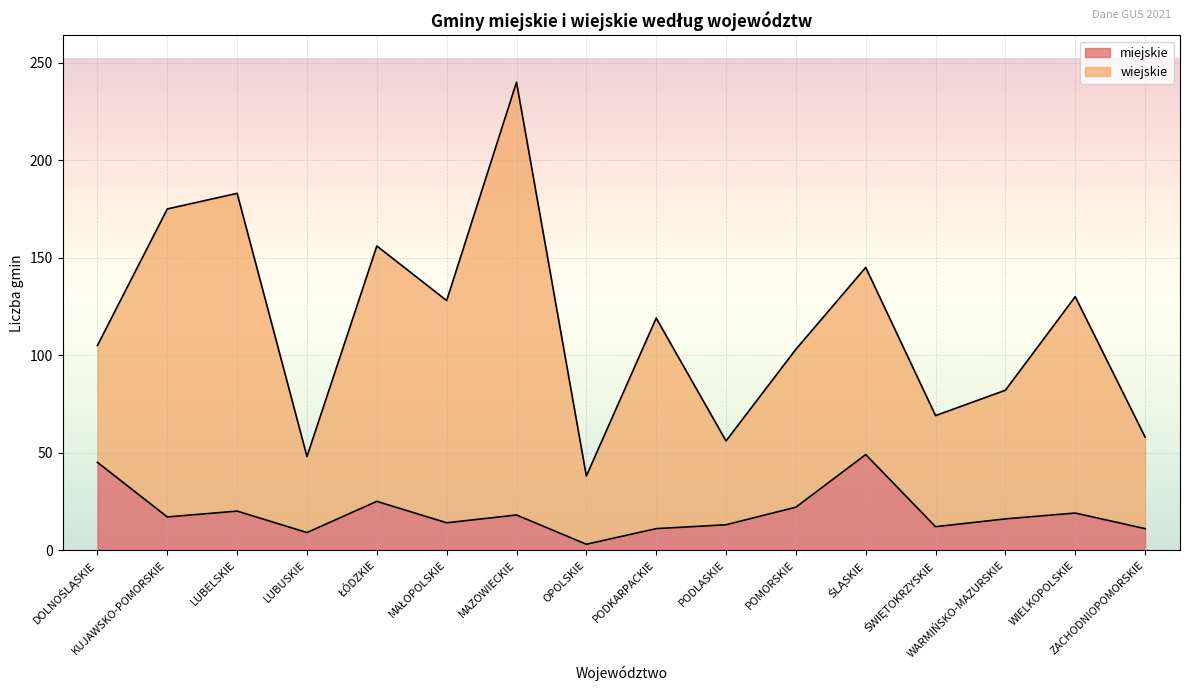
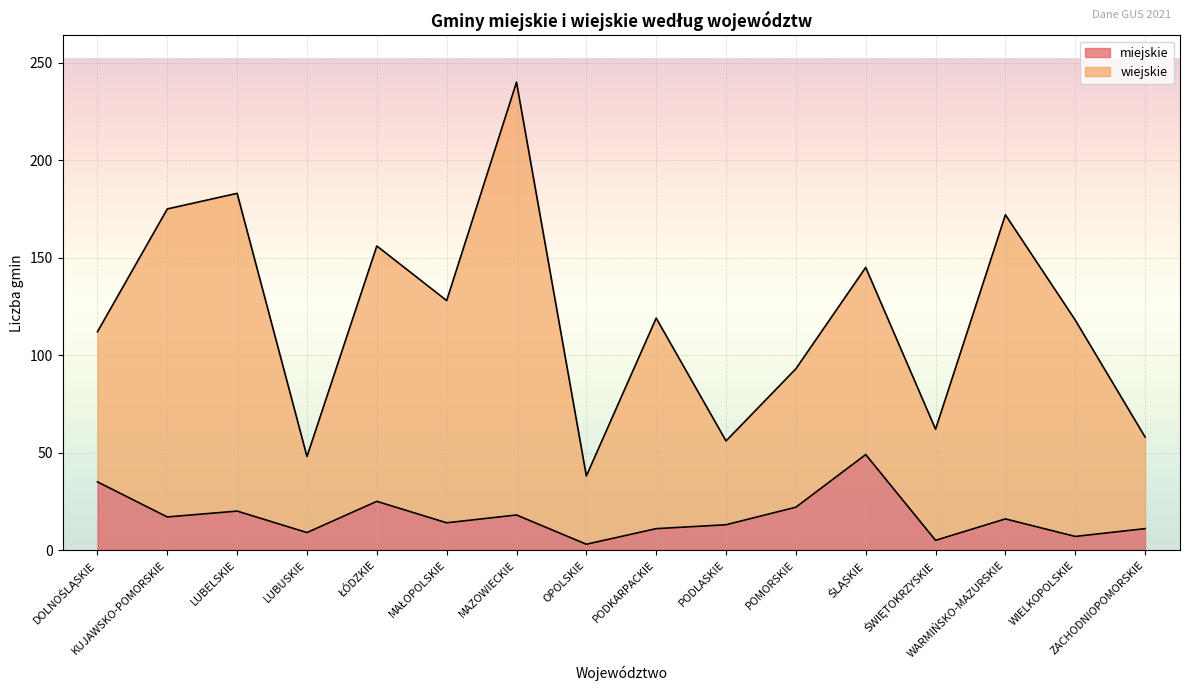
  {
    "miejskie": {
-     "DOLNOŚLĄSKIE": 45,
+     "DOLNOŚLĄSKIE": 35,
      "KUJAWSKO-POMORSKIE": 17,
      "LUBELSKIE": 20,
      "LUBUSKIE": 9,
      "ŁÓDZKIE": 25,
      "MAŁOPOLSKIE": 14,
      "MAZOWIECKIE": 18,
      "OPOLSKIE": 3,
      "PODKARPACKIE": 11,
      "PODLASKIE": 13,
      "POMORSKIE": 22,
      "ŚLĄSKIE": 49,
-     "ŚWIĘTOKRZYSKIE": 12,
+     "ŚWIĘTOKRZYSKIE": 5,
      "WARMIŃSKO-MAZURSKIE": 16,
-     "WIELKOPOLSKIE": 19,
+     "WIELKOPOLSKIE": 7,
      "ZACHODNIOPOMORSKIE": 11
    },
    "wiejskie": {
-     "DOLNOŚLĄSKIE": 60,
+     "DOLNOŚLĄSKIE": 77,
      "KUJAWSKO-POMORSKIE": 158,
      "LUBELSKIE": 163,
      "LUBUSKIE": 39,
      "ŁÓDZKIE": 131,
      "MAŁOPOLSKIE": 114,
      "MAZOWIECKIE": 222,
      "OPOLSKIE": 35,
      "PODKARPACKIE": 108,
      "PODLASKIE": 43,
-     "POMORSKIE": 81,
+     "POMORSKIE": 71,
      "ŚLĄSKIE": 96,
      "ŚWIĘTOKRZYSKIE": 57,
-     "WARMIŃSKO-MAZURSKIE": 66,
+     "WARMIŃSKO-MAZURSKIE": 156,
      "WIELKOPOLSKIE": 111,
      "ZACHODNIOPOMORSKIE": 47
    }
  }
